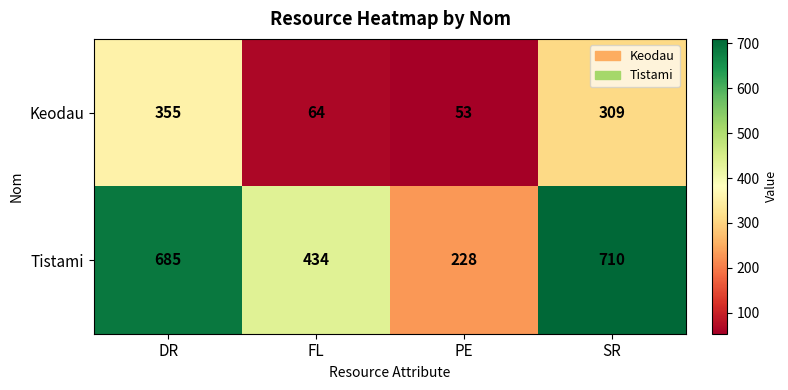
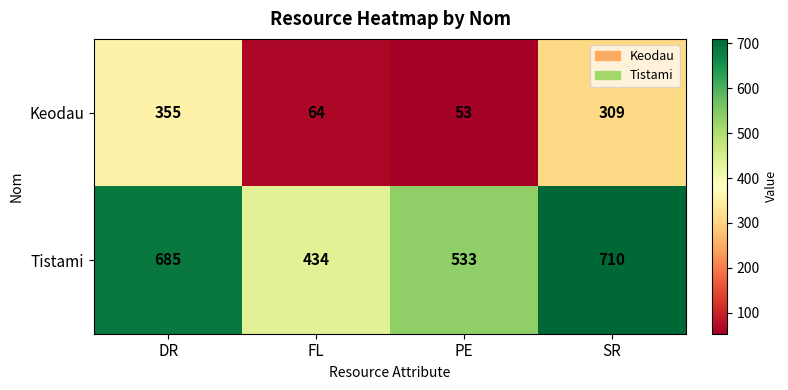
  {
    "Keodau": {
      "DR": 355,
      "FL": 64,
      "PE": 53,
      "SR": 309
    },
    "Tistami": {
      "DR": 685,
      "FL": 434,
-     "PE": 228,
+     "PE": 533,
      "SR": 710
    }
  }
